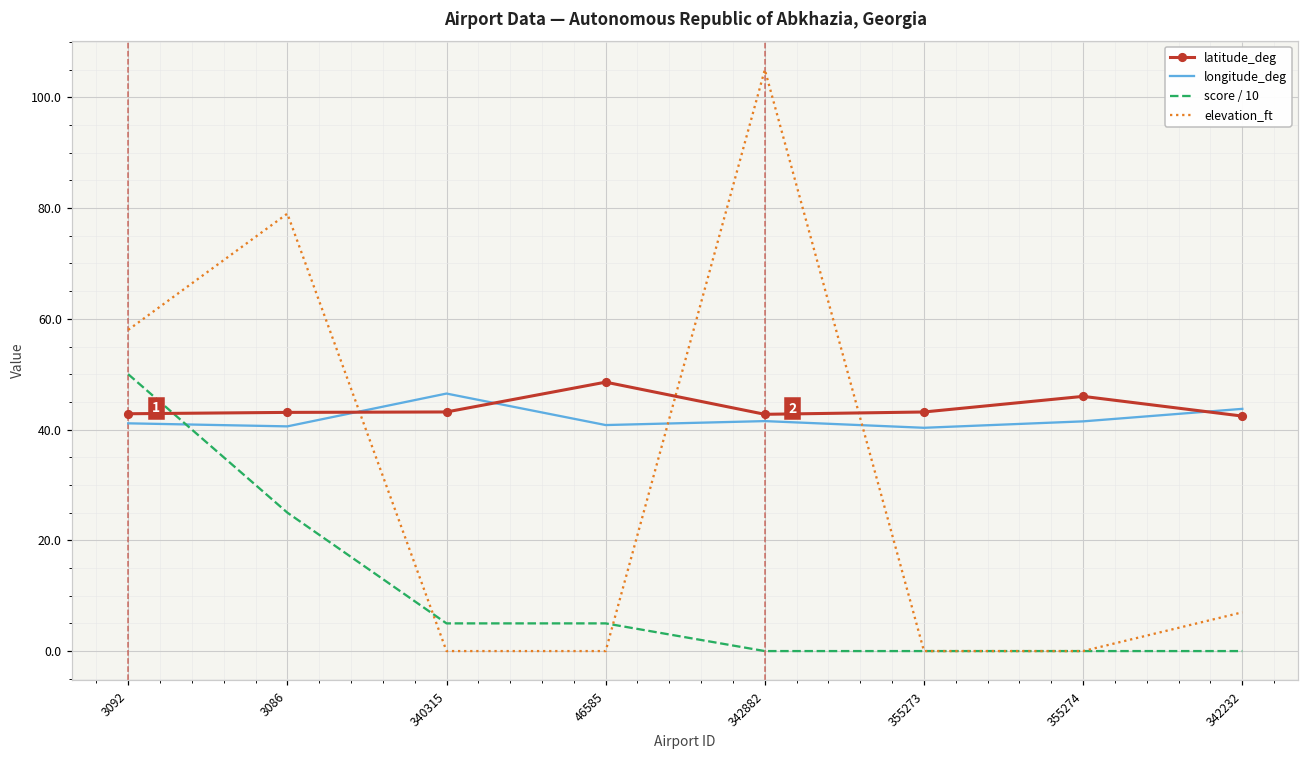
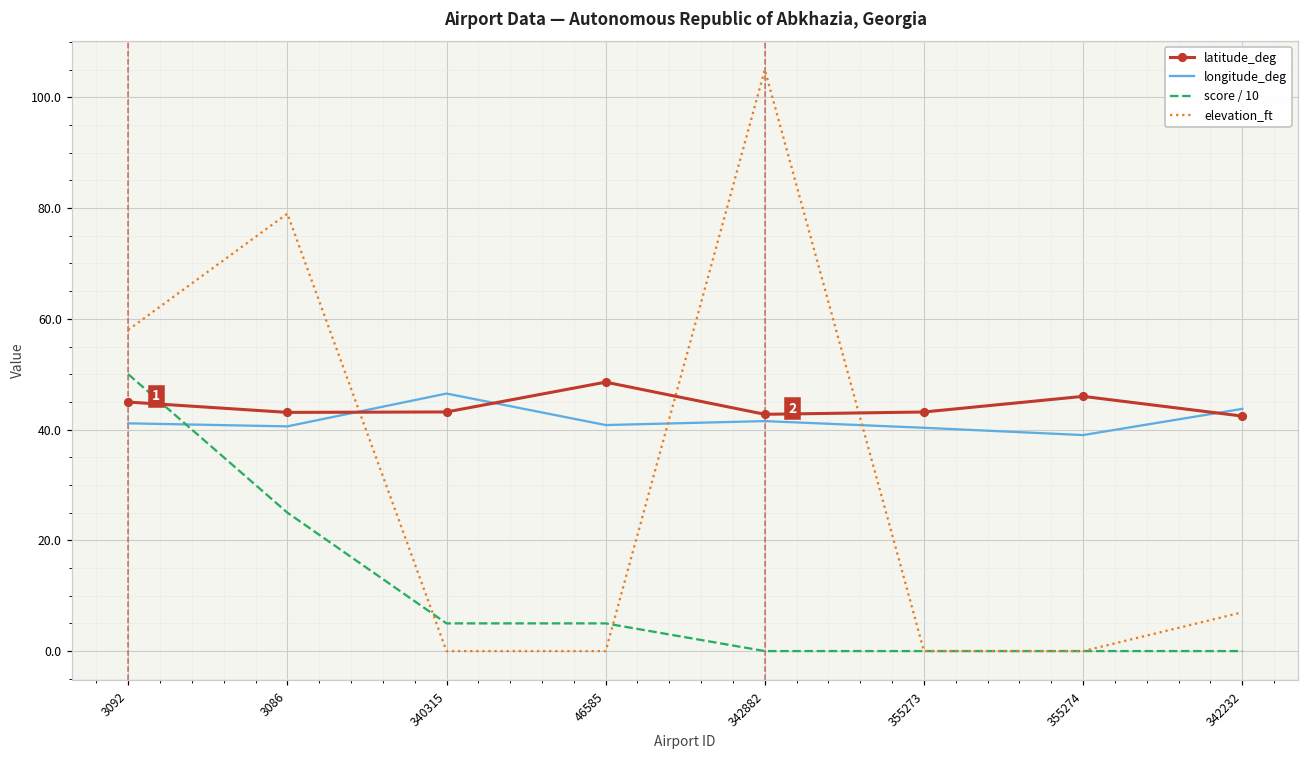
  {
    "latitude_deg": {
-     "3092": 43,
+     "3092": 45,
      "3086": 43,
      "340315": 43,
      "46585": 49,
      "355273": 43,
      "355274": 46,
      "342232": 42
    },
    "longitude_deg": {
      "3092": 41,
      "3086": 41,
      "340315": 47,
      "46585": 41,
      "342882": 42,
      "355273": 40,
-     "355274": 41,
+     "355274": 39,
      "342232": 44
    },
    "score / 10": {
      "3092": 50,
      "3086": 25,
      "340315": 5,
      "46585": 5,
      "342882": 0,
      "342232": 0
    },
    "elevation_ft": {
      "3092": 58,
      "3086": 79,
      "340315": 0,
      "46585": 0,
      "342882": 105,
      "342232": 7
    }
  }
